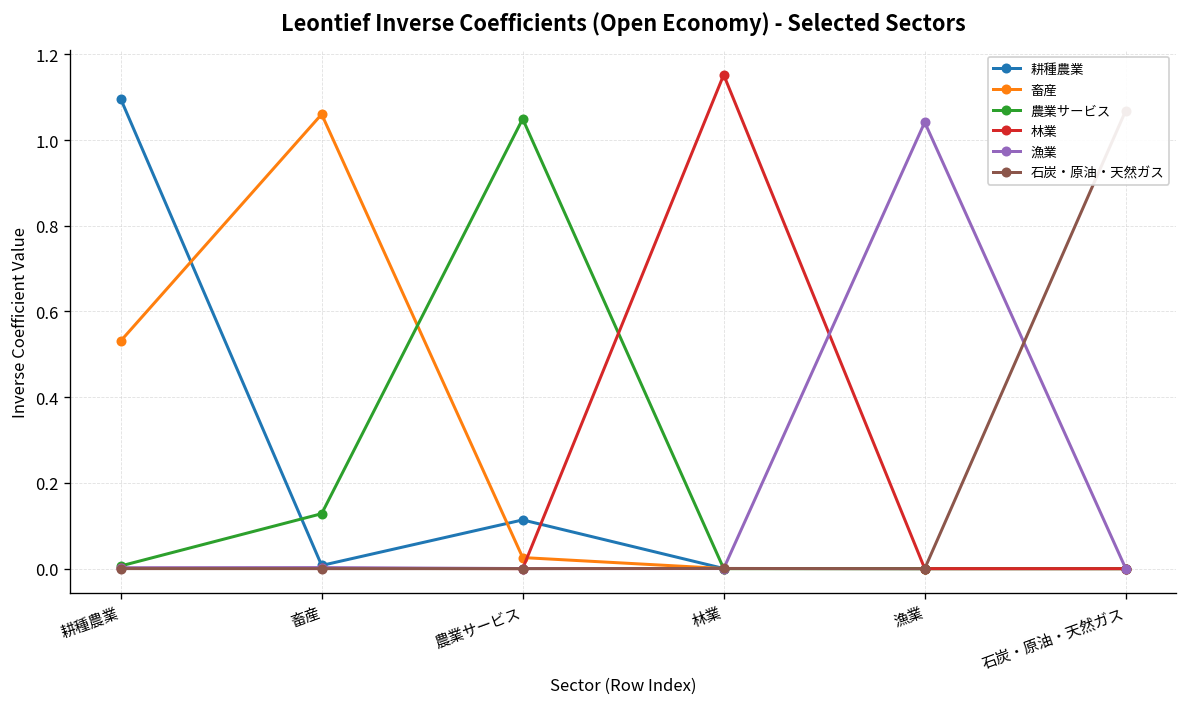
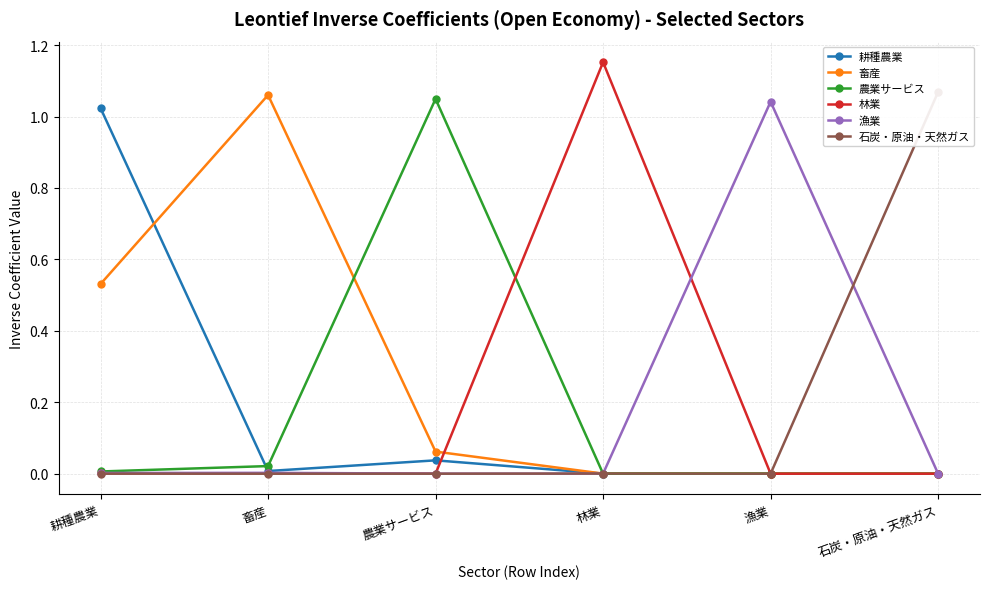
  {
    "耕種農業": {
-     "耕種農業": 1.10,
-     "農業サービス": 0.11
+     "耕種農業": 1.02,
+     "農業サービス": 0.04
    },
    "畜産": {
      "耕種農業": 0.53,
      "畜産": 1.06,
-     "農業サービス": 0.03
+     "農業サービス": 0.06
    },
    "農業サービス": {
-     "畜産": 0.13,
+     "畜産": 0.02,
      "農業サービス": 1.05
    },
    "林業": {
      "林業": 1.15
    },
    "漁業": {
      "漁業": 1.04
    }
  }
